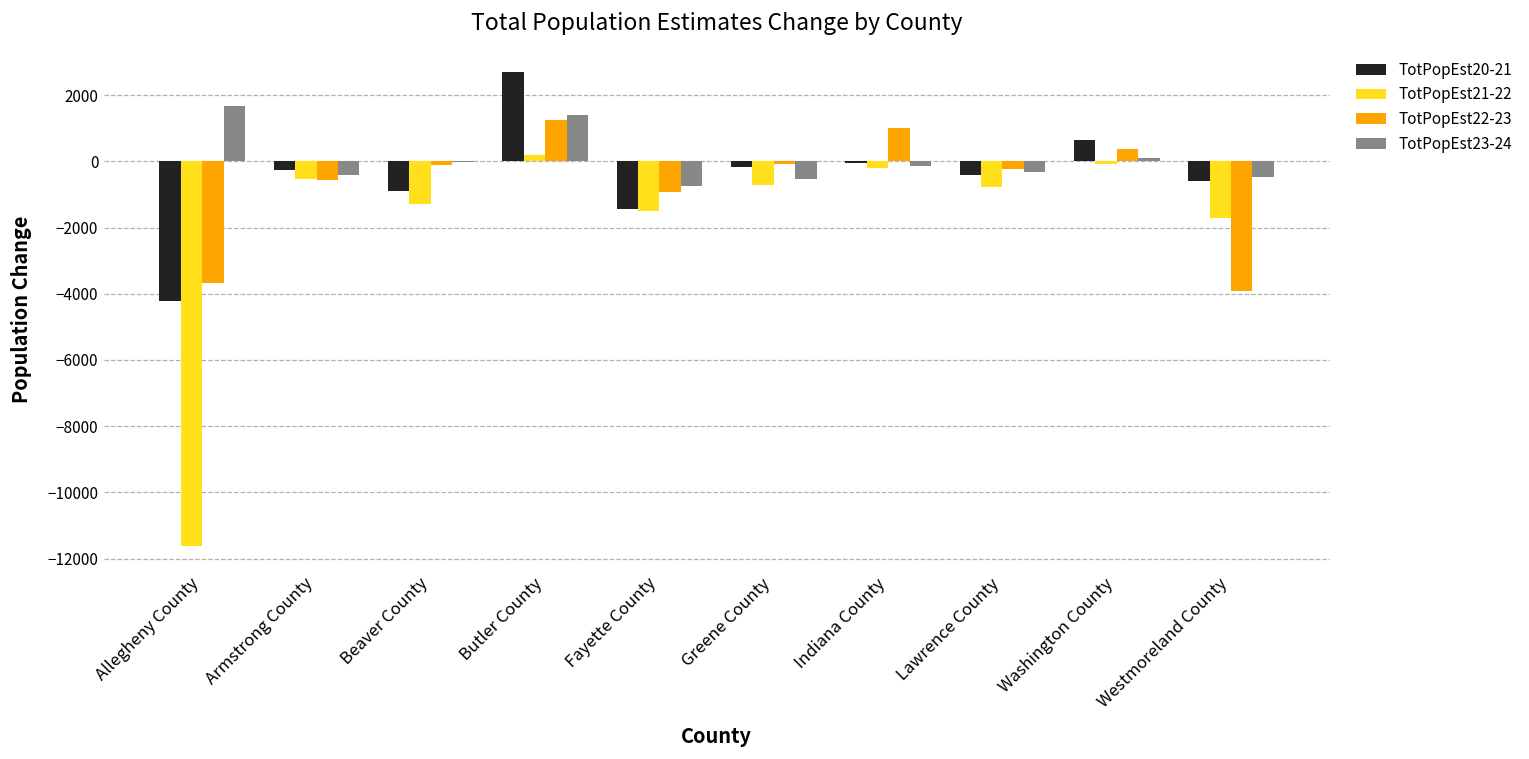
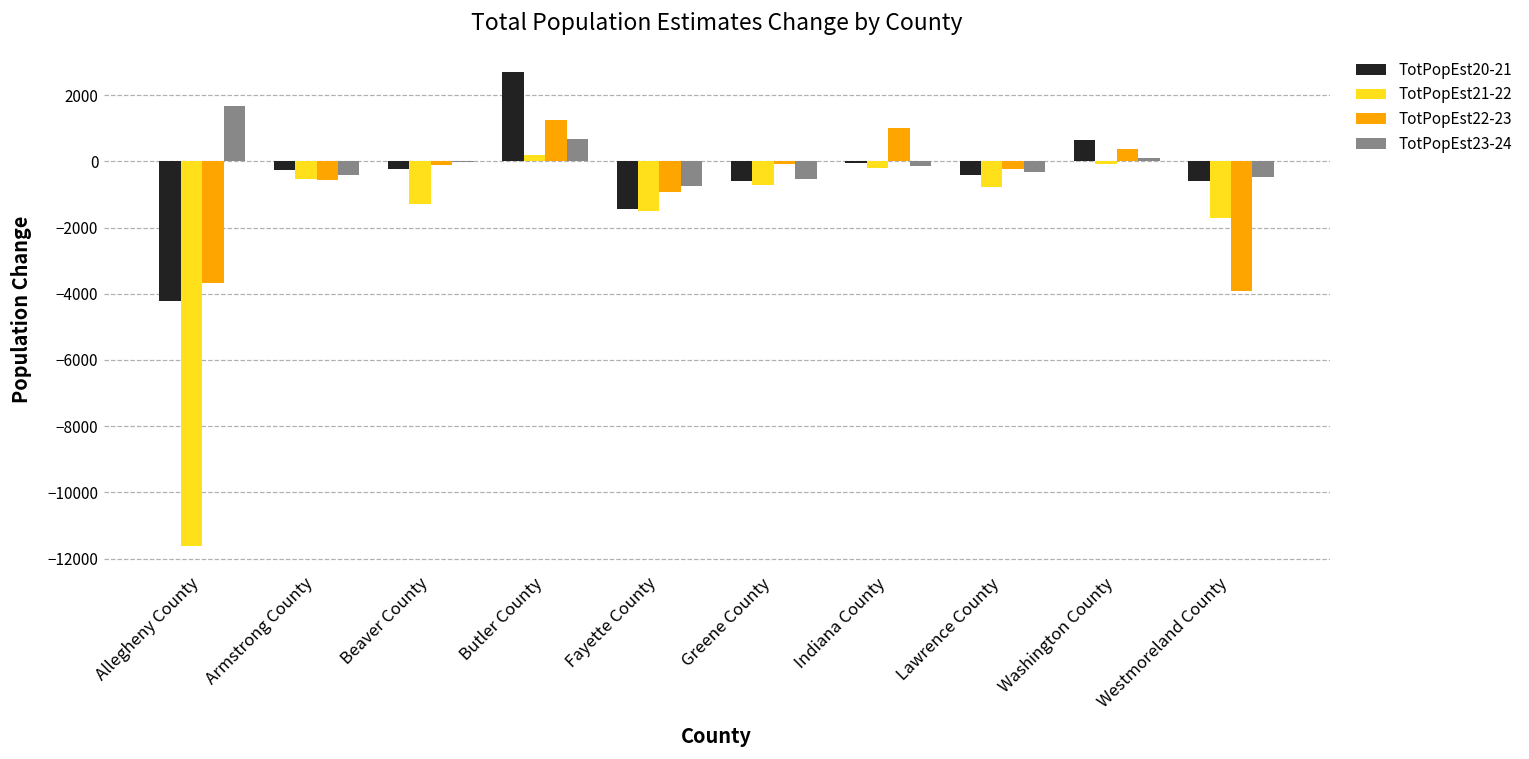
  {
    "TotPopEst20-21": {
      "Allegheny County": -4200,
      "Armstrong County": -200,
-     "Beaver County": -900,
+     "Beaver County": -200,
      "Butler County": 2700,
      "Fayette County": -1400,
-     "Greene County": -200,
+     "Greene County": -600,
      "Lawrence County": -400,
      "Washington County": 600,
      "Westmoreland County": -600
    },
    "TotPopEst21-22": {
      "Allegheny County": -11600,
      "Armstrong County": -500,
      "Beaver County": -1300,
      "Butler County": 200,
      "Fayette County": -1500,
      "Greene County": -700,
      "Indiana County": -200,
      "Lawrence County": -800,
      "Washington County": -100,
      "Westmoreland County": -1700
    },
    "TotPopEst22-23": {
      "Allegheny County": -3700,
      "Armstrong County": -600,
      "Beaver County": -100,
      "Butler County": 1200,
      "Fayette County": -900,
      "Indiana County": 1000,
      "Lawrence County": -200,
      "Washington County": 400,
      "Westmoreland County": -3900
    },
    "TotPopEst23-24": {
      "Allegheny County": 1700,
      "Armstrong County": -400,
-     "Butler County": 1400,
+     "Butler County": 700,
      "Fayette County": -800,
      "Greene County": -500,
      "Indiana County": -200,
      "Lawrence County": -300,
      "Washington County": 100,
      "Westmoreland County": -500
    }
  }
